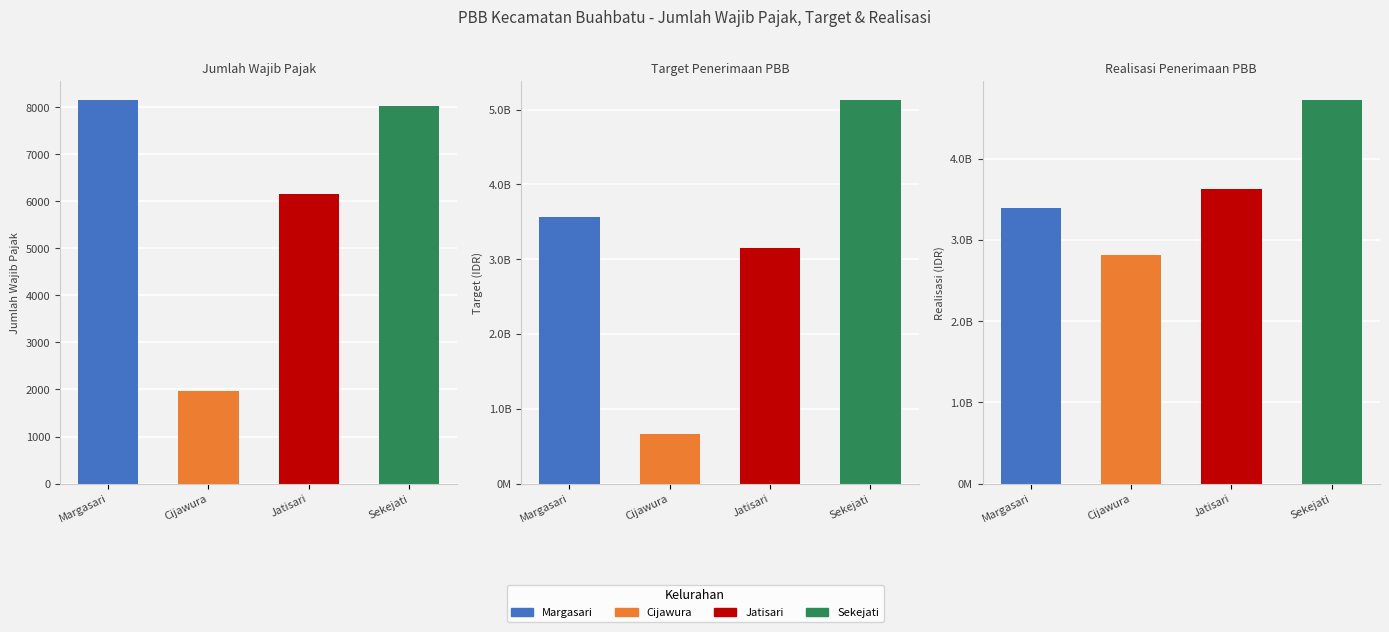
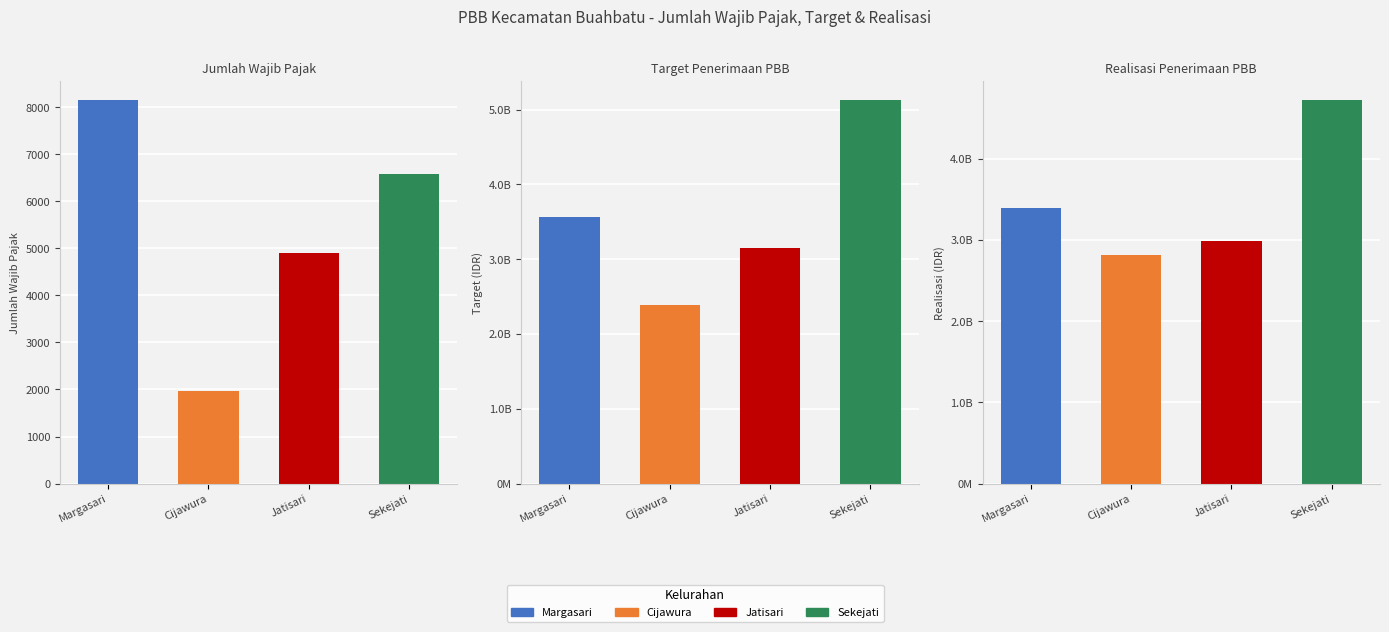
  {
    "Jumlah Wajib Pajak": {
      "Margasari": 8200,
      "Cijawura": 2000,
-     "Jatisari": 6200,
-     "Sekejati": 8000
+     "Jatisari": 4900,
+     "Sekejati": 6600
    },
    "Target Penerimaan PBB": {
      "Margasari": 3600000000,
-     "Cijawura": 700000000,
+     "Cijawura": 2400000000,
      "Jatisari": 3100000000,
      "Sekejati": 5100000000
    },
    "Realisasi Penerimaan PBB": {
      "Margasari": 3400000000,
      "Cijawura": 2800000000,
-     "Jatisari": 3600000000,
+     "Jatisari": 3000000000,
      "Sekejati": 4700000000
    }
  }
